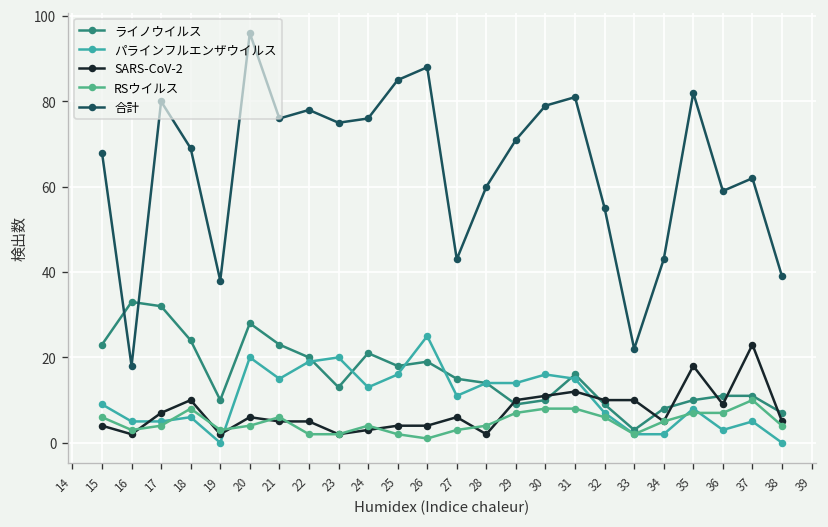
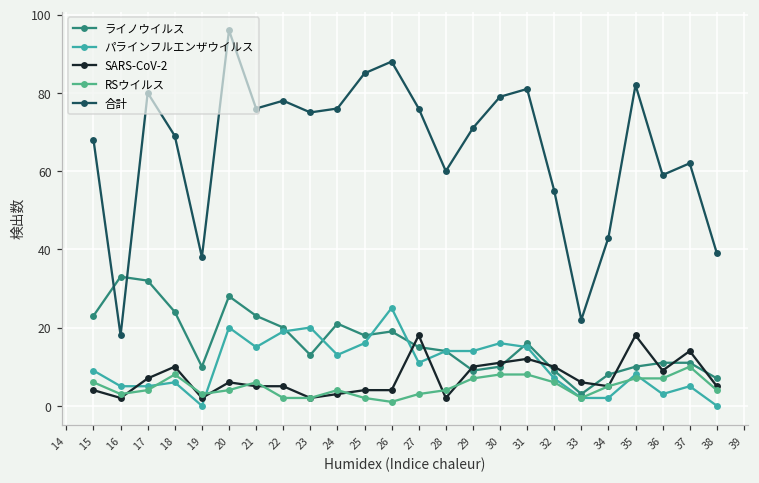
  {
    "SARS-CoV-2": {
      "15": 4,
      "16": 2,
      "17": 7,
      "18": 10,
      "19": 2,
      "20": 6,
      "21": 5,
      "22": 5,
      "24": 3,
      "25": 4,
      "26": 4,
-     "27": 6,
+     "27": 18,
      "28": 2,
      "29": 10,
      "30": 11,
      "31": 12,
      "32": 10,
-     "33": 10,
+     "33": 6,
      "35": 18,
      "36": 9,
-     "37": 23,
+     "37": 14,
      "38": 5
    },
    "合計": {
      "15": 68,
      "16": 18,
      "18": 69,
      "19": 38,
      "21": 76,
      "22": 78,
      "23": 75,
      "24": 76,
      "25": 85,
      "26": 88,
-     "27": 43,
+     "27": 76,
      "28": 60,
      "29": 71,
      "30": 79,
      "31": 81,
      "32": 55,
      "33": 22,
      "34": 43,
      "35": 82,
      "36": 59,
      "37": 62,
      "38": 39
    }
  }
